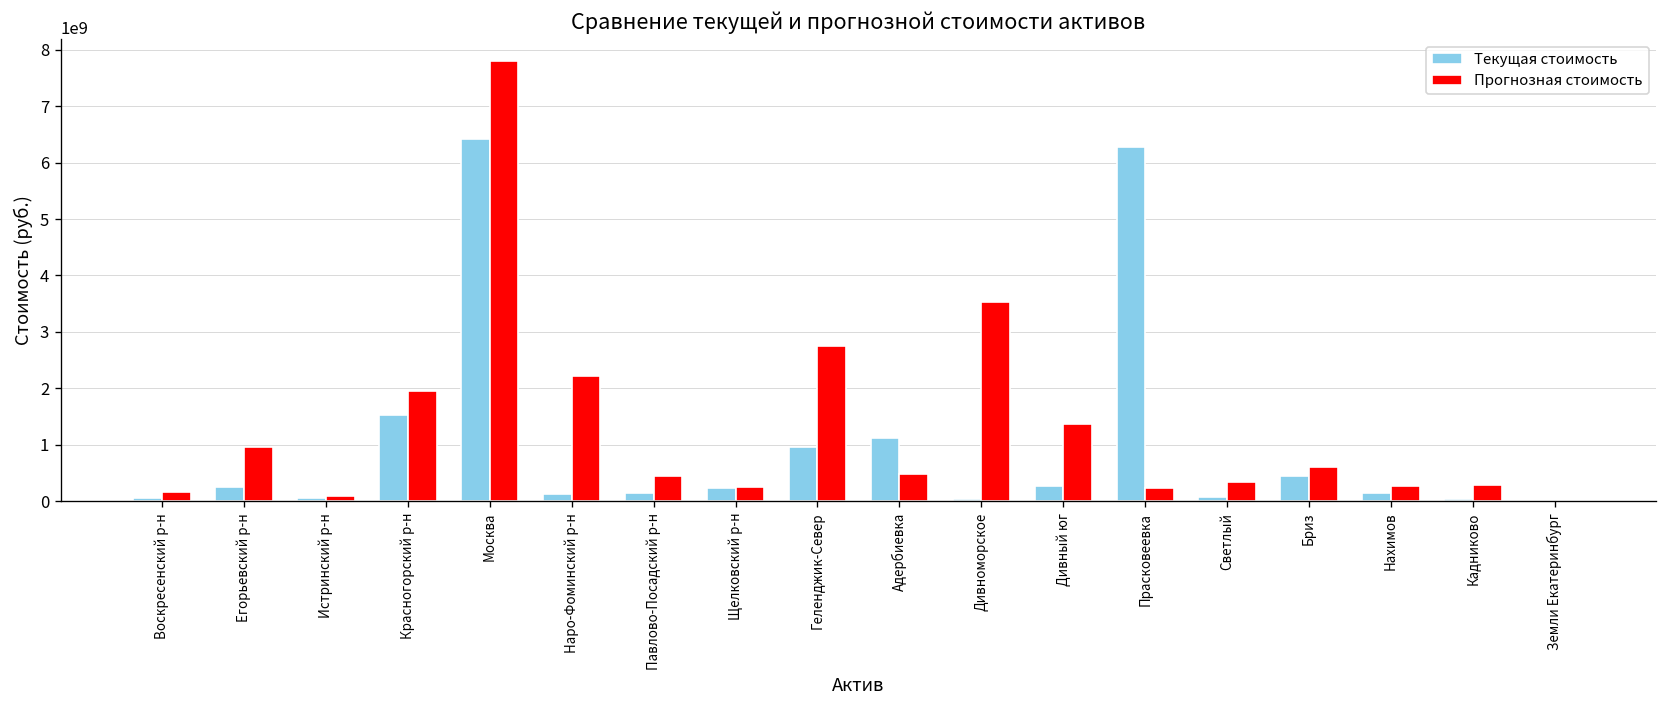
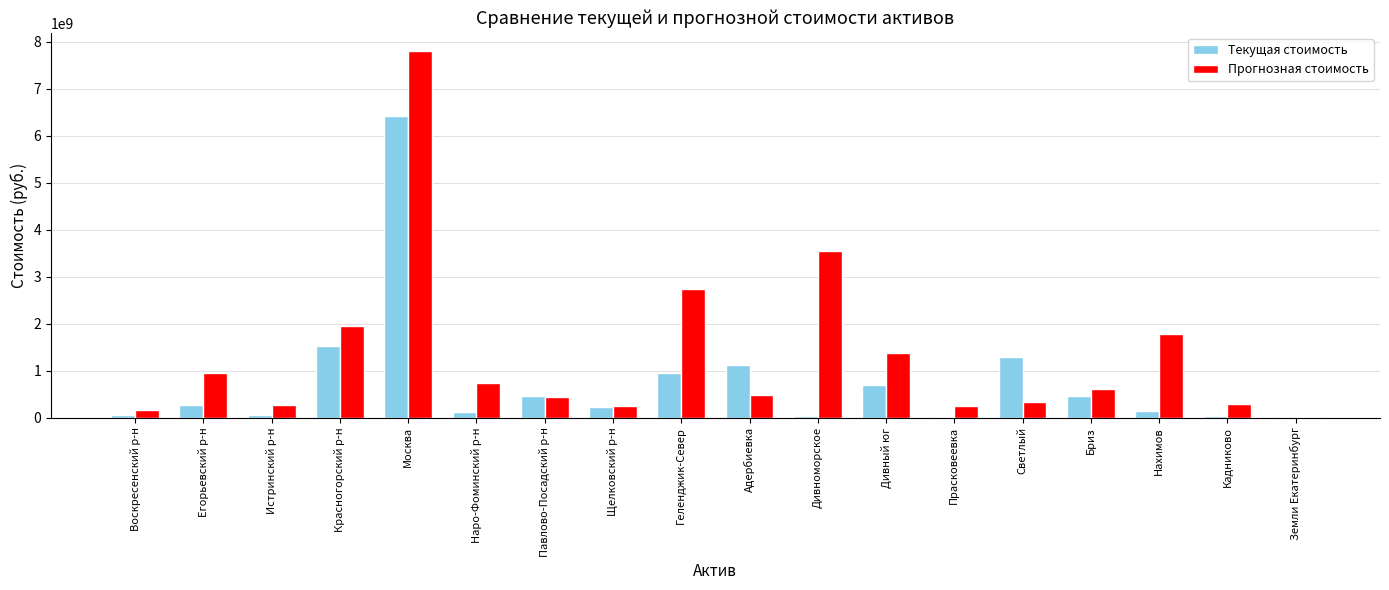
  {
    "Текущая стоимость": {
      "Воскресенский р-н": 100000000,
      "Егорьевский р-н": 300000000,
      "Истринский р-н": 100000000,
      "Красногорский р-н": 1500000000,
      "Москва": 6400000000,
      "Наро-Фоминский р-н": 100000000,
-     "Павлово-Посадский р-н": 100000000,
+     "Павлово-Посадский р-н": 500000000,
      "Щелковский р-н": 200000000,
      "Геленджик-Север": 1000000000,
      "Адербиевка": 1100000000,
-     "Дивный юг": 300000000,
-     "Прасковеевка": 6300000000,
-     "Светлый": 100000000,
+     "Дивный юг": 700000000,
+     "Прасковеевка": 0,
+     "Светлый": 1300000000,
      "Бриз": 500000000,
      "Нахимов": 100000000
    },
    "Прогнозная стоимость": {
      "Воскресенский р-н": 200000000,
      "Егорьевский р-н": 1000000000,
-     "Истринский р-н": 100000000,
+     "Истринский р-н": 300000000,
      "Красногорский р-н": 1900000000,
      "Москва": 7800000000,
-     "Наро-Фоминский р-н": 2200000000,
+     "Наро-Фоминский р-н": 700000000,
      "Павлово-Посадский р-н": 400000000,
      "Щелковский р-н": 200000000,
      "Геленджик-Север": 2700000000,
      "Адербиевка": 500000000,
      "Дивноморское": 3500000000,
      "Дивный юг": 1400000000,
      "Прасковеевка": 200000000,
      "Светлый": 300000000,
      "Бриз": 600000000,
-     "Нахимов": 300000000,
+     "Нахимов": 1800000000,
      "Кадниково": 300000000
    }
  }
